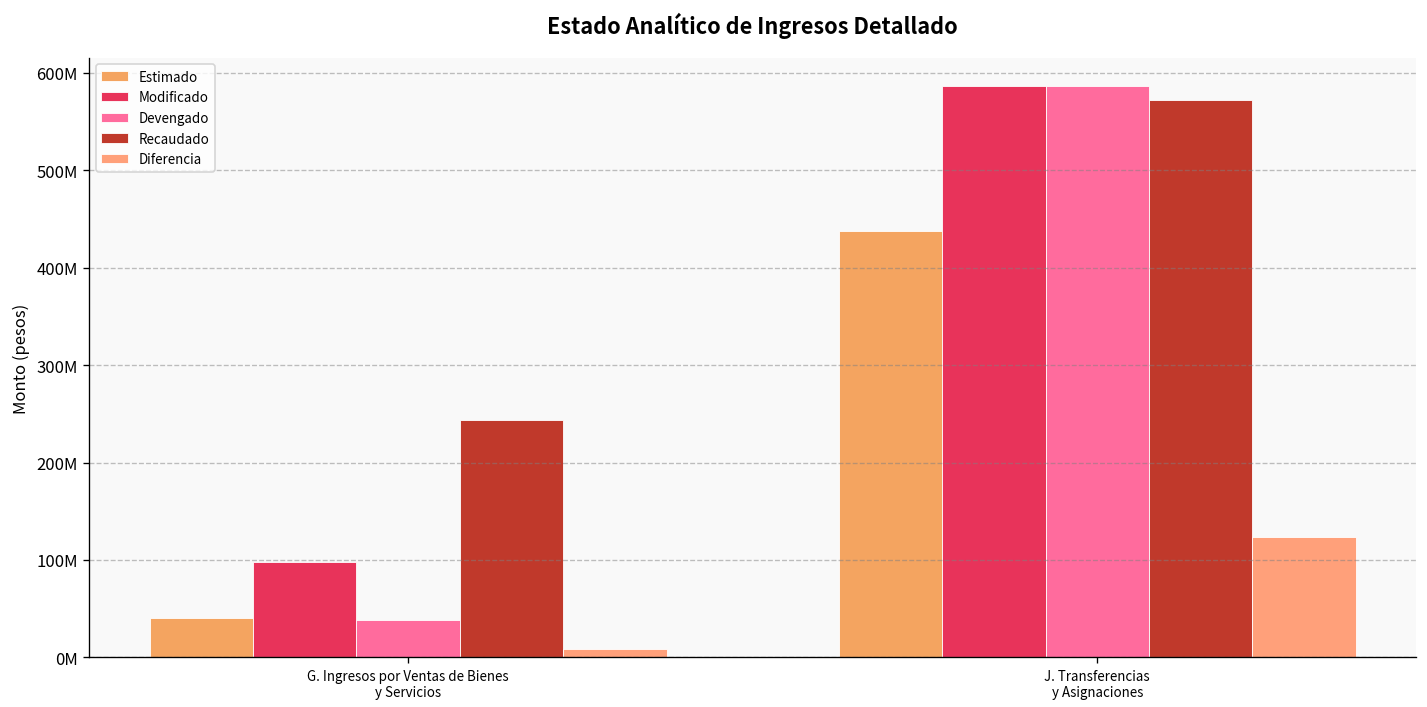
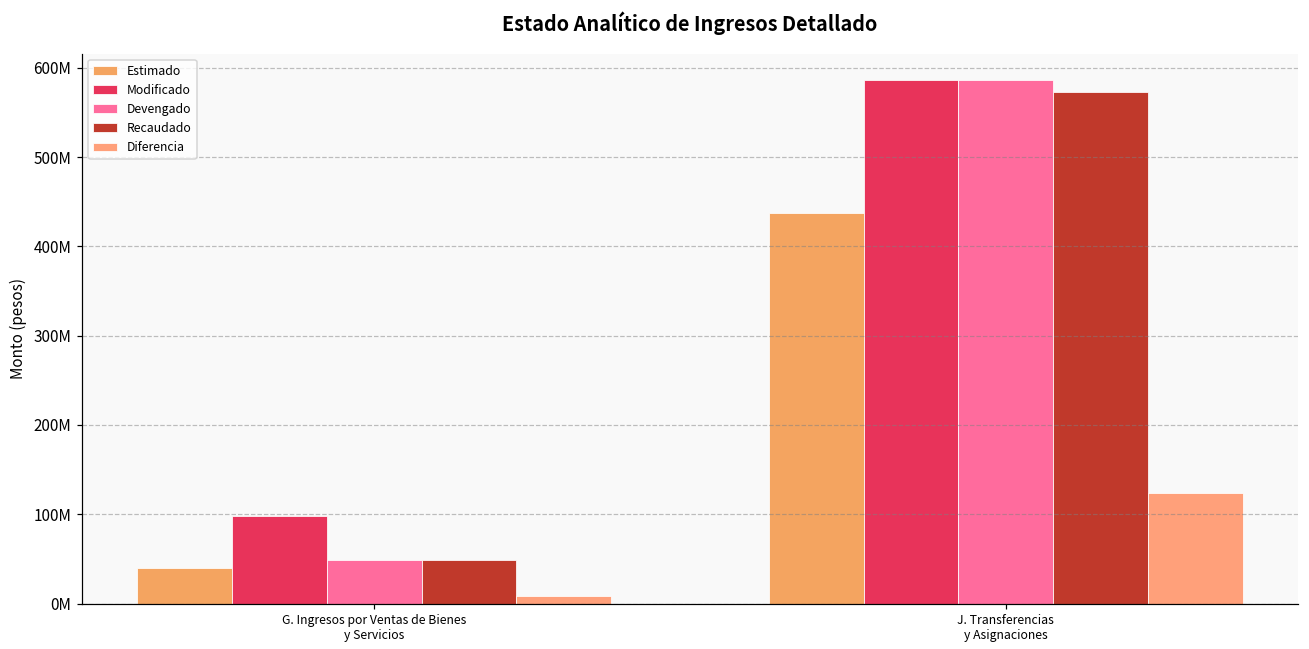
  {
    "Modificado": {
      "G. Ingresos por Ventas de Bienes y Servicios": 100000000,
      "J. Transferencias y Asignaciones": 590000000
    },
    "Devengado": {
-     "G. Ingresos por Ventas de Bienes y Servicios": 40000000,
+     "G. Ingresos por Ventas de Bienes y Servicios": 50000000,
      "J. Transferencias y Asignaciones": 590000000
    },
    "Recaudado": {
-     "G. Ingresos por Ventas de Bienes y Servicios": 240000000,
+     "G. Ingresos por Ventas de Bienes y Servicios": 50000000,
      "J. Transferencias y Asignaciones": 570000000
    }
  }
